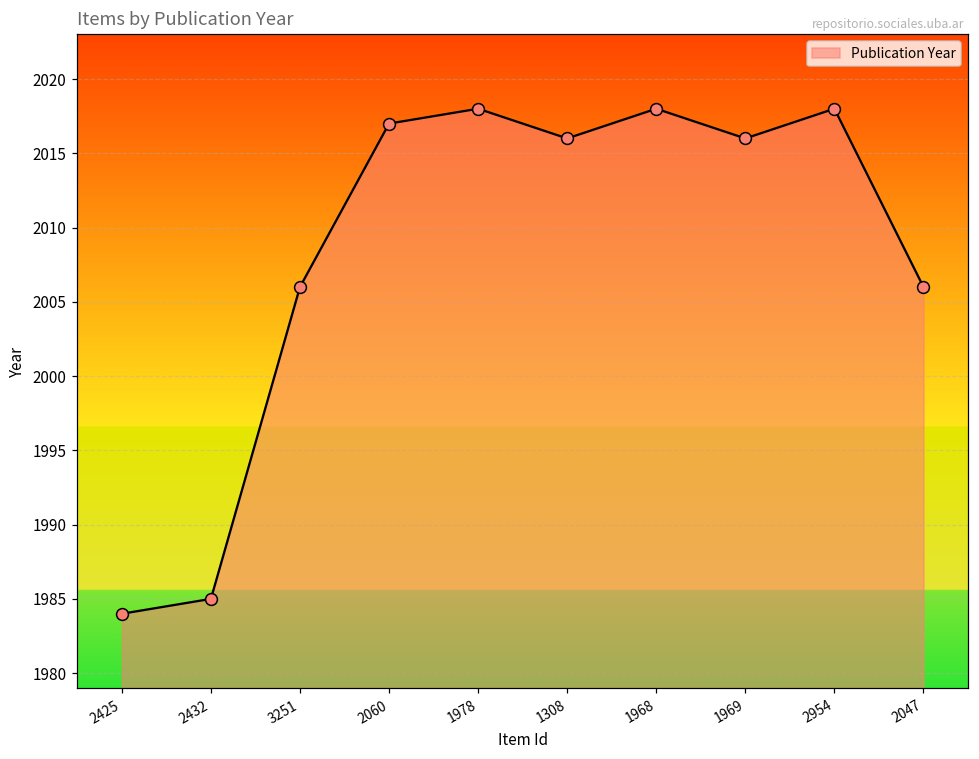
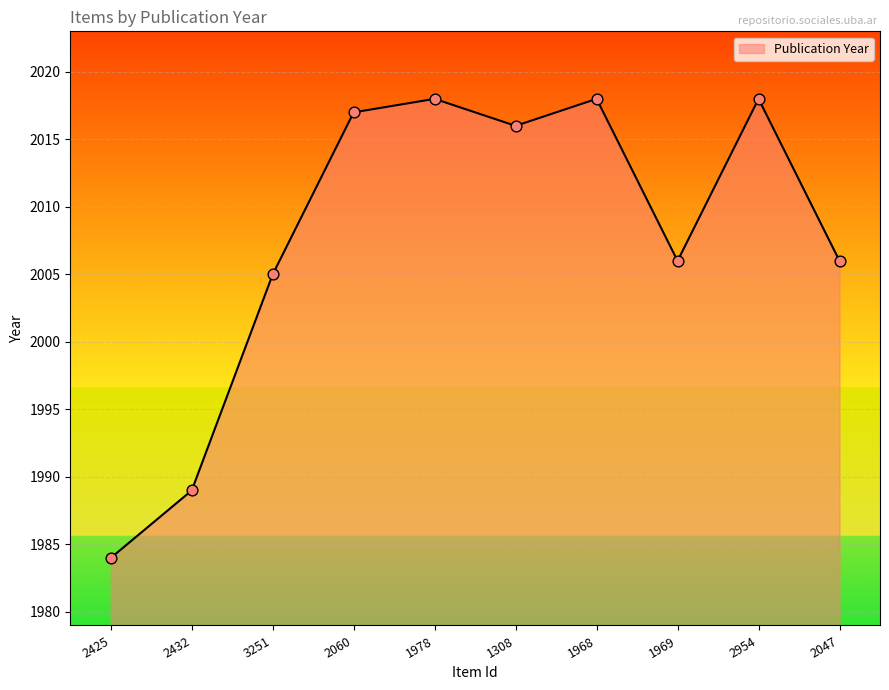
  {
    "2425": 1984,
-   "2432": 1985,
-   "3251": 2006,
+   "2432": 1989,
+   "3251": 2005,
    "2060": 2017,
    "1978": 2018,
    "1308": 2016,
    "1968": 2018,
-   "1969": 2016,
+   "1969": 2006,
    "2954": 2018,
    "2047": 2006
  }
